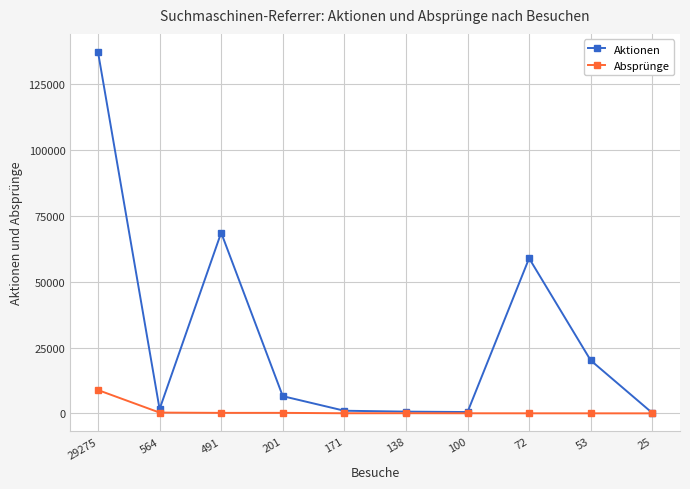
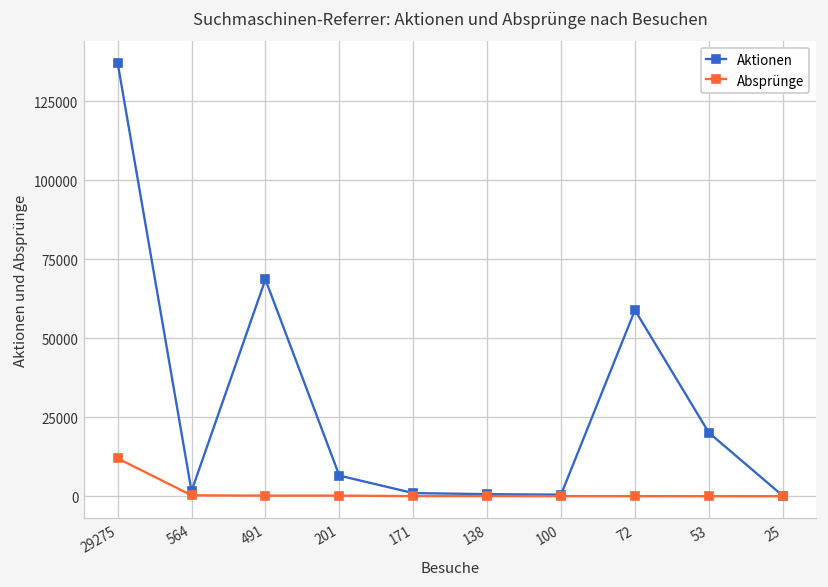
  {
    "Aktionen": {
      "29275": 137000,
      "564": 2000,
      "491": 69000,
      "201": 7000,
      "171": 1000,
      "72": 59000,
      "53": 20000
    },
    "Absprünge": {
-     "29275": 9000,
+     "29275": 12000,
      "564": 0,
      "491": 0,
      "201": 0,
      "171": 0,
      "72": 0,
      "53": 0
    }
  }
